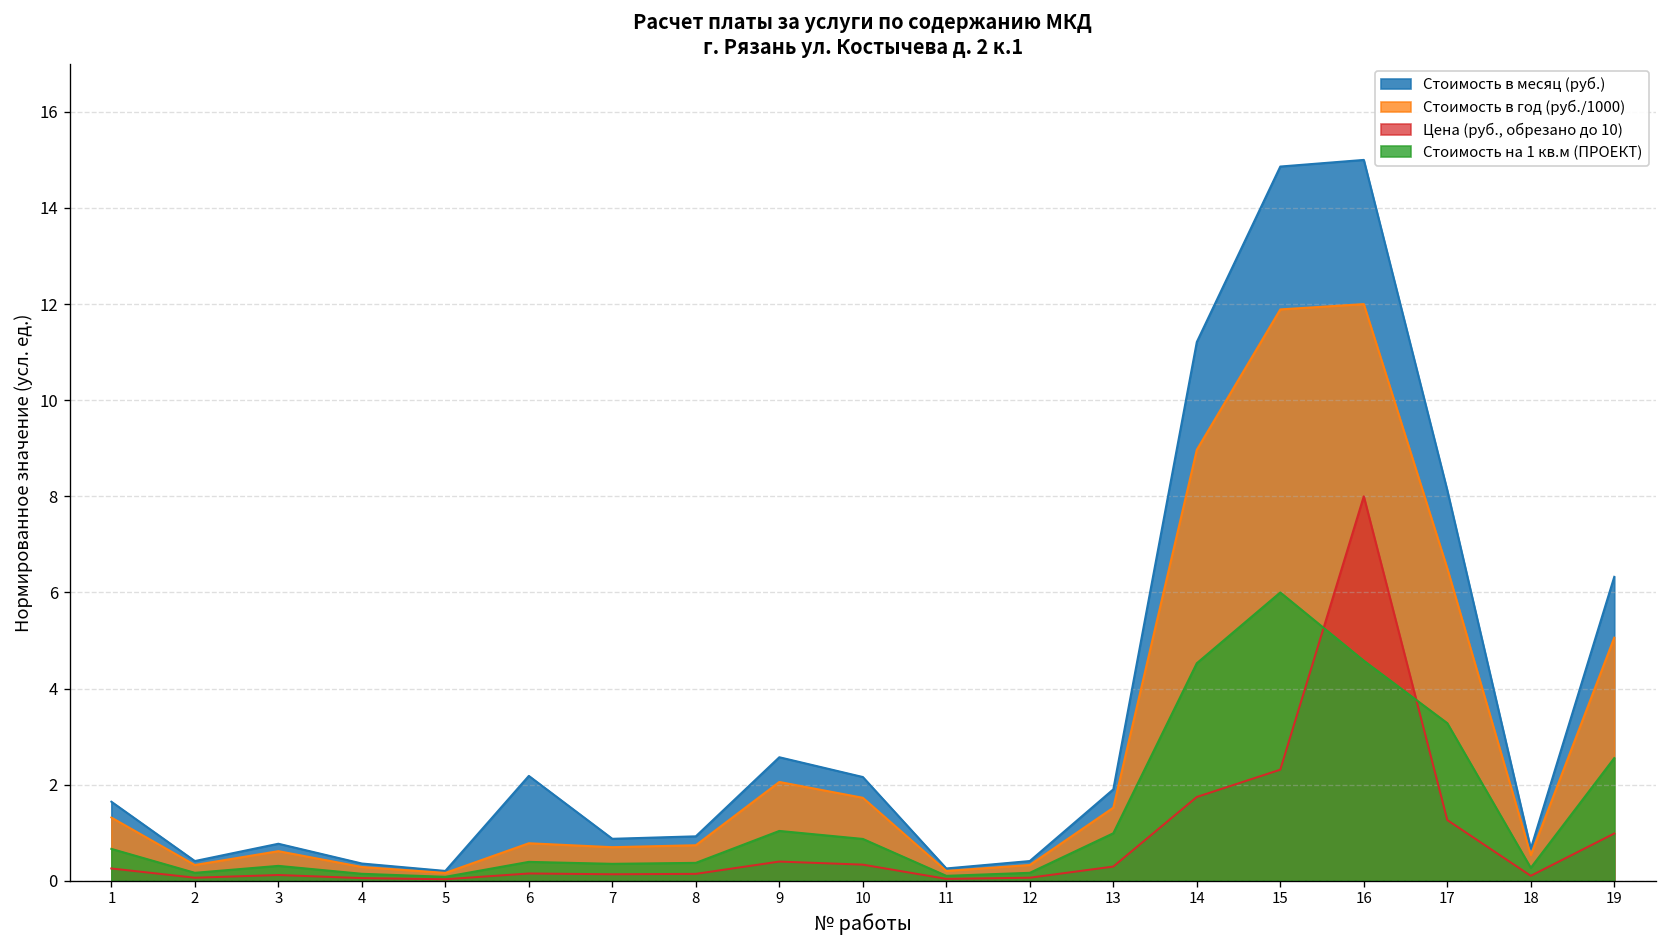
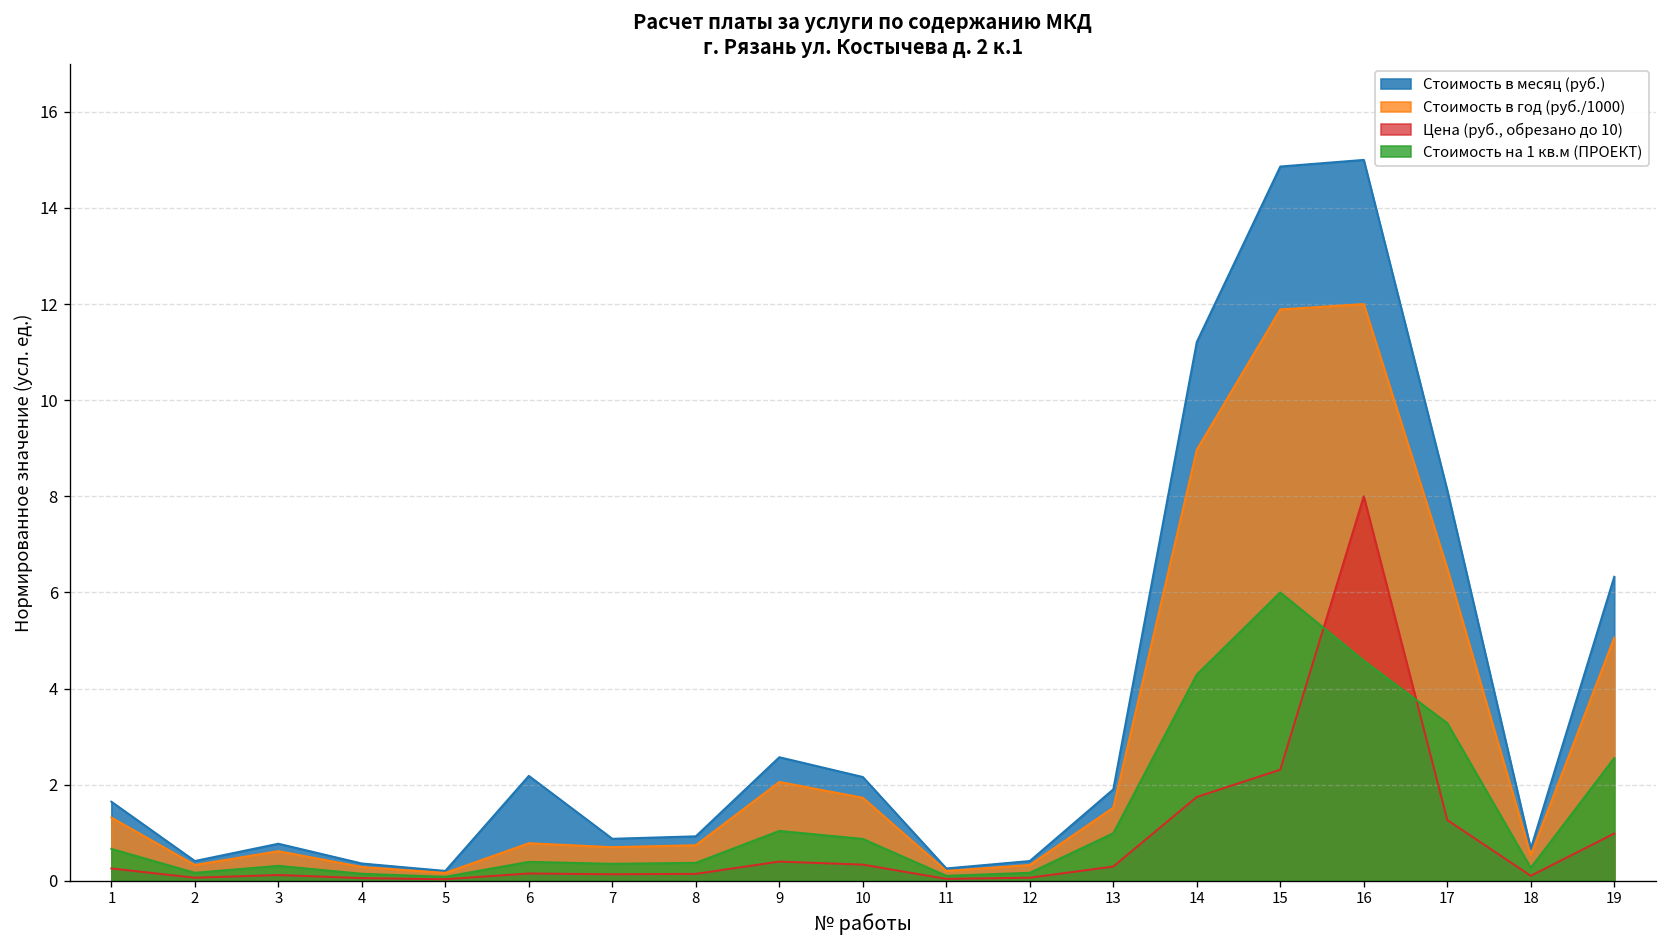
  {
    "Стоимость в месяц (руб.)": {
      "1": 1.6,
      "2": 0.4,
      "3": 0.8,
      "4": 0.4,
      "6": 2.2,
      "7": 0.9,
      "8": 0.9,
      "9": 2.6,
      "10": 2.2,
      "12": 0.4,
      "13": 1.9,
      "14": 11.2,
      "15": 14.9,
      "16": 15.0,
      "17": 8.1,
      "18": 0.7,
      "19": 6.3
    },
    "Стоимость в год (руб./1000)": {
      "1": 1.3,
      "2": 0.3,
      "3": 0.6,
      "4": 0.3,
      "6": 0.8,
      "7": 0.7,
      "8": 0.7,
      "9": 2.1,
      "10": 1.7,
      "12": 0.3,
      "13": 1.5,
      "14": 9.0,
      "15": 11.9,
      "16": 12.0,
      "17": 6.5,
      "18": 0.5,
      "19": 5.1
    },
    "Цена (руб., обрезано до 10)": {
      "1": 0.3,
      "2": 0.1,
      "3": 0.1,
      "4": 0.1,
      "6": 0.2,
      "7": 0.1,
      "8": 0.1,
      "9": 0.4,
      "10": 0.3,
      "11": 0.0,
      "12": 0.1,
      "13": 0.3,
      "14": 1.7,
      "15": 2.3,
      "16": 8.0,
      "17": 1.3,
      "18": 0.1,
      "19": 1.0
    },
    "Стоимость на 1 кв.м (ПРОЕКТ)": {
      "1": 0.7,
      "2": 0.2,
      "3": 0.3,
      "4": 0.1,
      "6": 0.4,
      "7": 0.4,
      "8": 0.4,
      "9": 1.0,
      "10": 0.9,
      "11": 0.1,
      "12": 0.2,
      "13": 1.0,
-     "14": 4.5,
+     "14": 4.3,
      "15": 6.0,
      "16": 4.6,
      "17": 3.3,
      "18": 0.3,
      "19": 2.6
    }
  }
